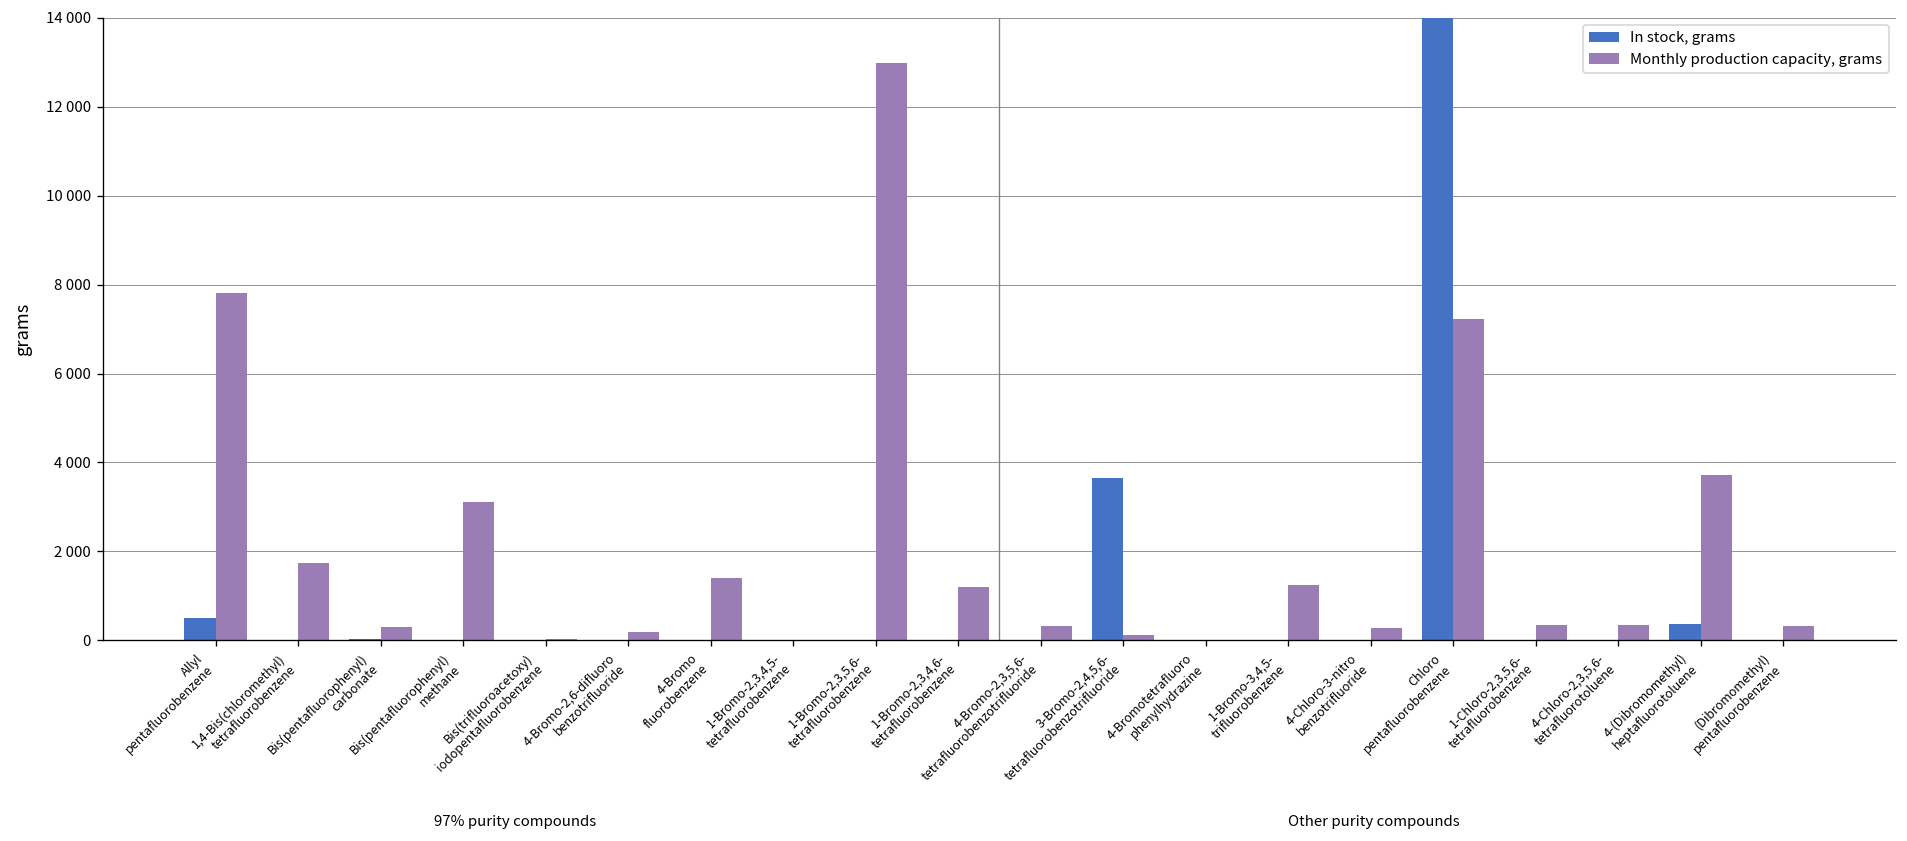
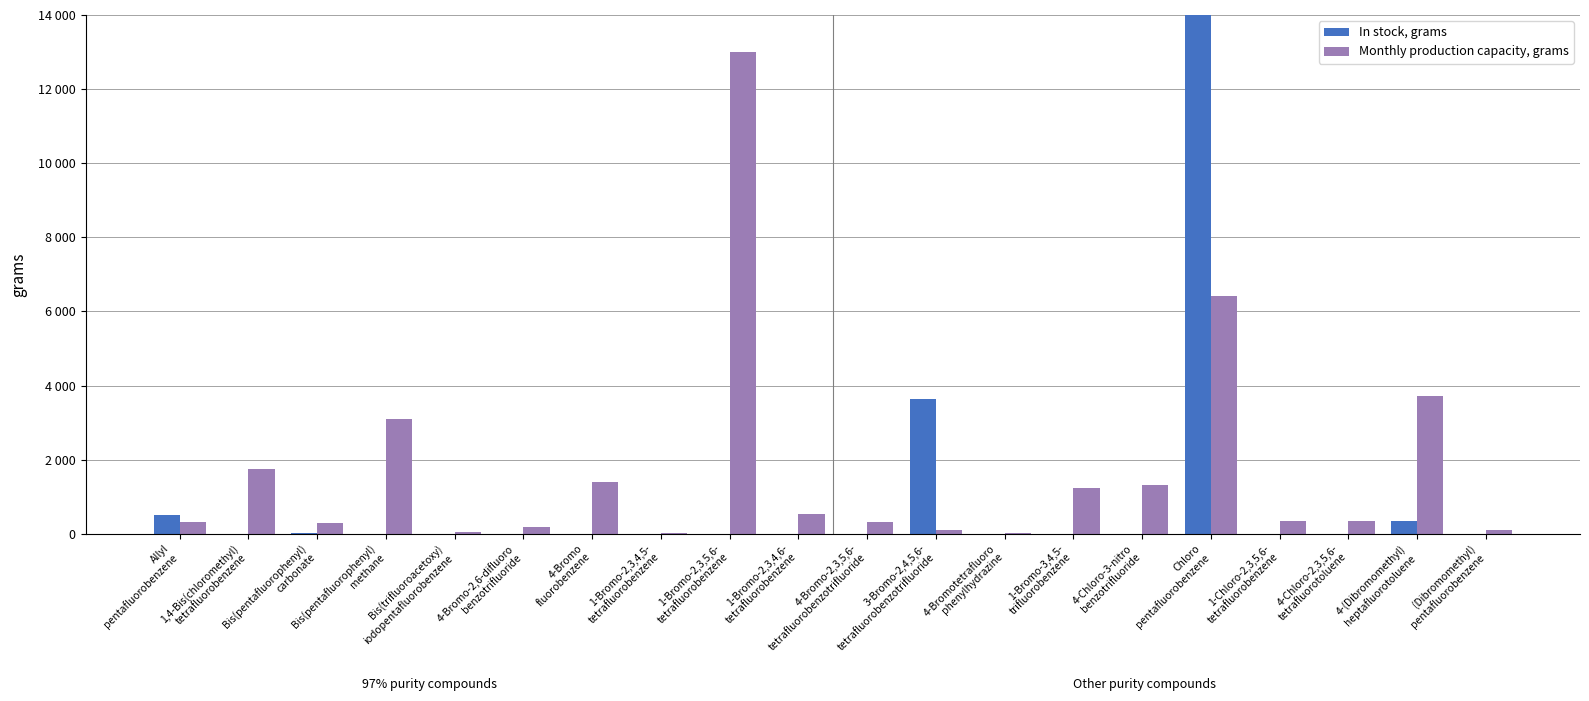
  {
    "In stock, grams": {
      "Allyl pentafluorobenzene": 500,
      "1,4-Bis(chloromethyl) tetrafluorobenzene": 0,
      "Bis(pentafluorophenyl) methane": 0,
      "Bis(trifluoroacetoxy) iodopentafluorobenzene": 0,
      "4-Bromo-2,6-difluoro benzotrifluoride": 0,
      "4-Bromo fluorobenzene": 0,
      "1-Bromo-2,3,4,5- tetrafluorobenzene": 0,
      "1-Bromo-2,3,5,6- tetrafluorobenzene": 0,
      "1-Bromo-2,3,4,6- tetrafluorobenzene": 0,
      "4-Bromo-2,3,5,6- tetrafluorobenzotrifluoride": 0,
      "3-Bromo-2,4,5,6- tetrafluorobenzotrifluoride": 3600,
      "4-Bromotetrafluoro phenylhydrazine": 0,
      "1-Bromo-3,4,5- trifluorobenzene": 0,
      "4-Chloro-3-nitro benzotrifluoride": 0,
      "1-Chloro-2,3,5,6- tetrafluorobenzene": 0,
      "4-Chloro-2,3,5,6- tetrafluorotoluene": 0,
      "4-(Dibromomethyl) heptafluorotoluene": 400,
      "(Dibromomethyl) pentafluorobenzene": 0
    },
    "Monthly production capacity, grams": {
-     "Allyl pentafluorobenzene": 7800,
+     "Allyl pentafluorobenzene": 300,
      "1,4-Bis(chloromethyl) tetrafluorobenzene": 1700,
      "Bis(pentafluorophenyl) carbonate": 300,
      "Bis(pentafluorophenyl) methane": 3100,
      "4-Bromo-2,6-difluoro benzotrifluoride": 200,
      "4-Bromo fluorobenzene": 1400,
      "1-Bromo-2,3,5,6- tetrafluorobenzene": 13000,
-     "1-Bromo-2,3,4,6- tetrafluorobenzene": 1200,
+     "1-Bromo-2,3,4,6- tetrafluorobenzene": 500,
      "4-Bromo-2,3,5,6- tetrafluorobenzotrifluoride": 300,
      "3-Bromo-2,4,5,6- tetrafluorobenzotrifluoride": 100,
      "1-Bromo-3,4,5- trifluorobenzene": 1200,
-     "4-Chloro-3-nitro benzotrifluoride": 300,
-     "Chloro pentafluorobenzene": 7200,
+     "4-Chloro-3-nitro benzotrifluoride": 1300,
+     "Chloro pentafluorobenzene": 6400,
      "1-Chloro-2,3,5,6- tetrafluorobenzene": 300,
      "4-Chloro-2,3,5,6- tetrafluorotoluene": 300,
      "4-(Dibromomethyl) heptafluorotoluene": 3700,
-     "(Dibromomethyl) pentafluorobenzene": 300
+     "(Dibromomethyl) pentafluorobenzene": 100
    }
  }
